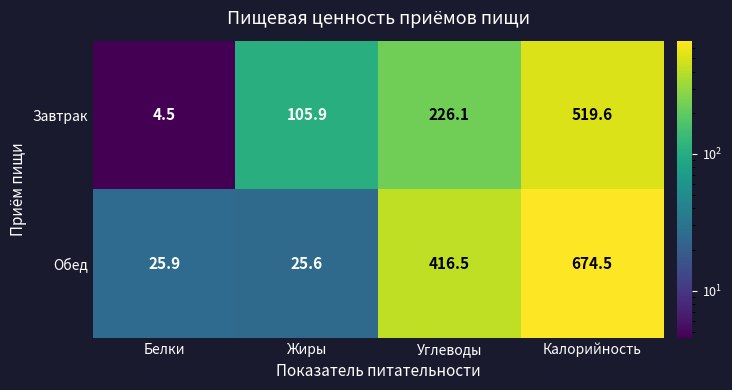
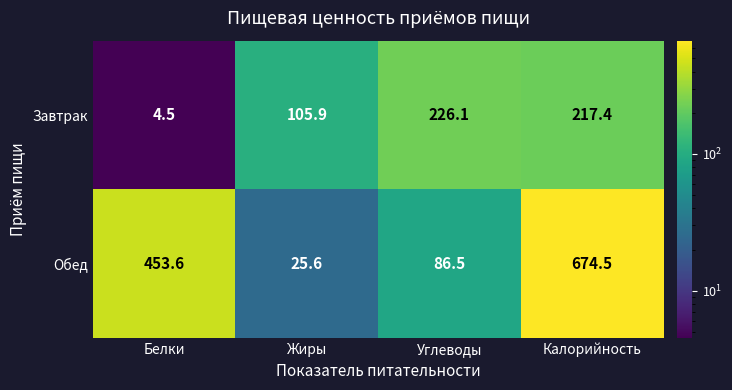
  {
    "Завтрак": {
      "Белки": 4.5,
      "Жиры": 105.9,
      "Углеводы": 226.1,
-     "Калорийность": 519.6
+     "Калорийность": 217.4
    },
    "Обед": {
-     "Белки": 25.9,
+     "Белки": 453.6,
      "Жиры": 25.6,
-     "Углеводы": 416.5,
+     "Углеводы": 86.5,
      "Калорийность": 674.5
    }
  }
